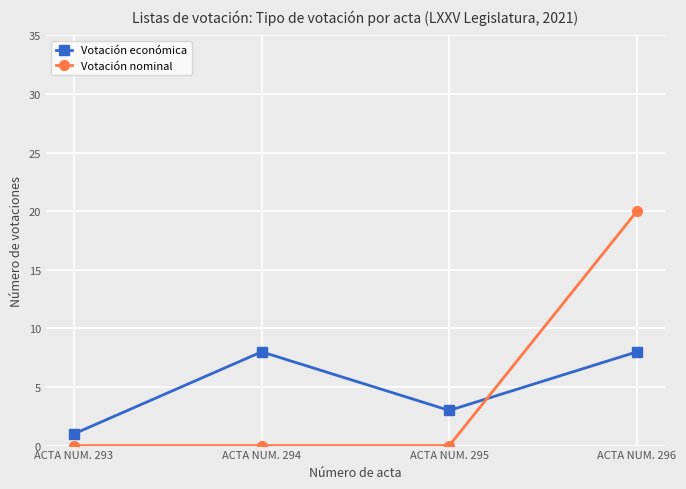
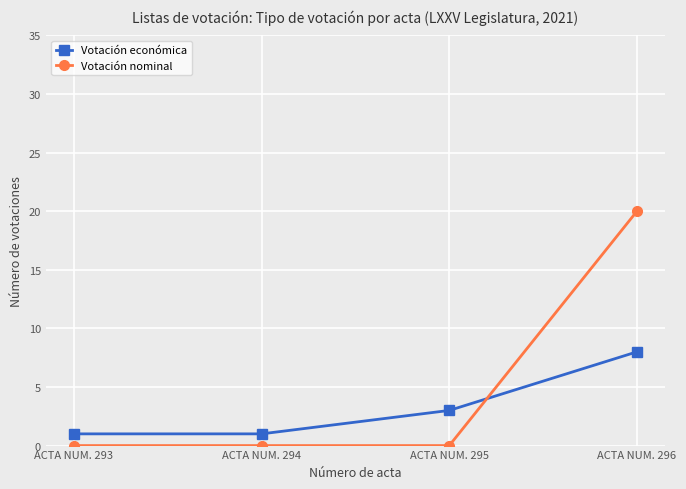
  {
    "Votación económica": {
      "ACTA NUM. 293": 1,
-     "ACTA NUM. 294": 8,
+     "ACTA NUM. 294": 1,
      "ACTA NUM. 295": 3,
      "ACTA NUM. 296": 8
    },
    "Votación nominal": {
      "ACTA NUM. 293": 0,
      "ACTA NUM. 294": 0,
      "ACTA NUM. 295": 0,
      "ACTA NUM. 296": 20
    }
  }
